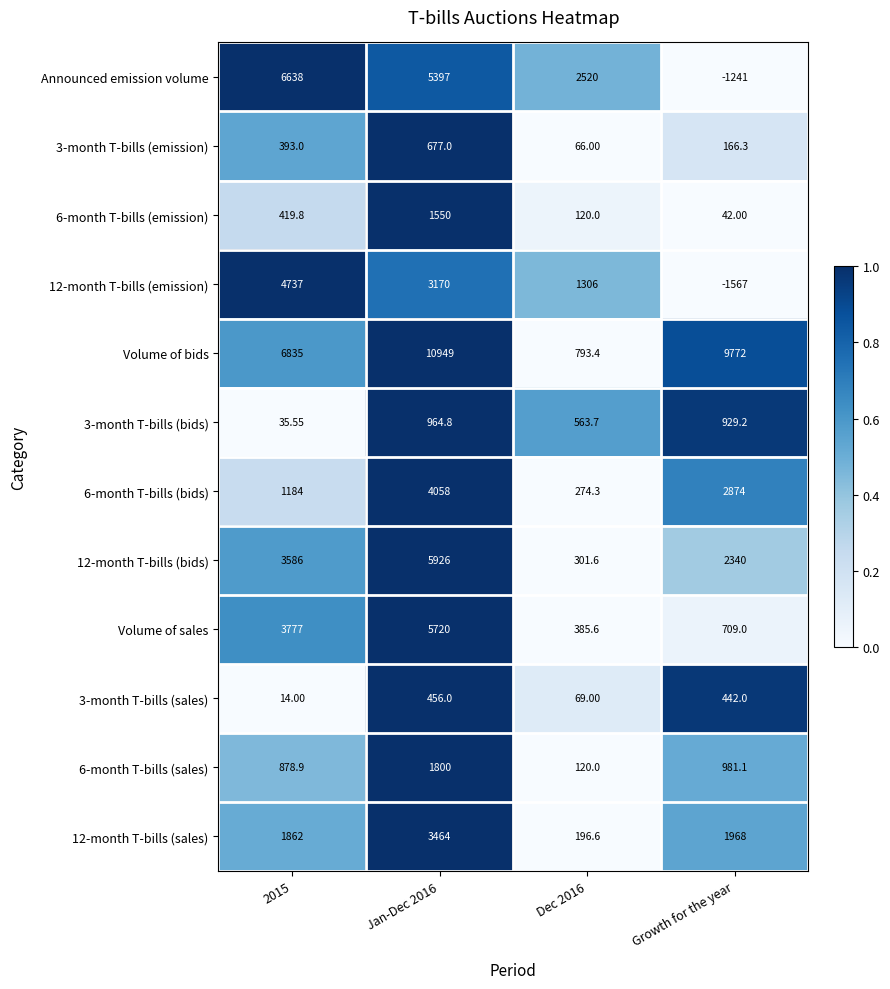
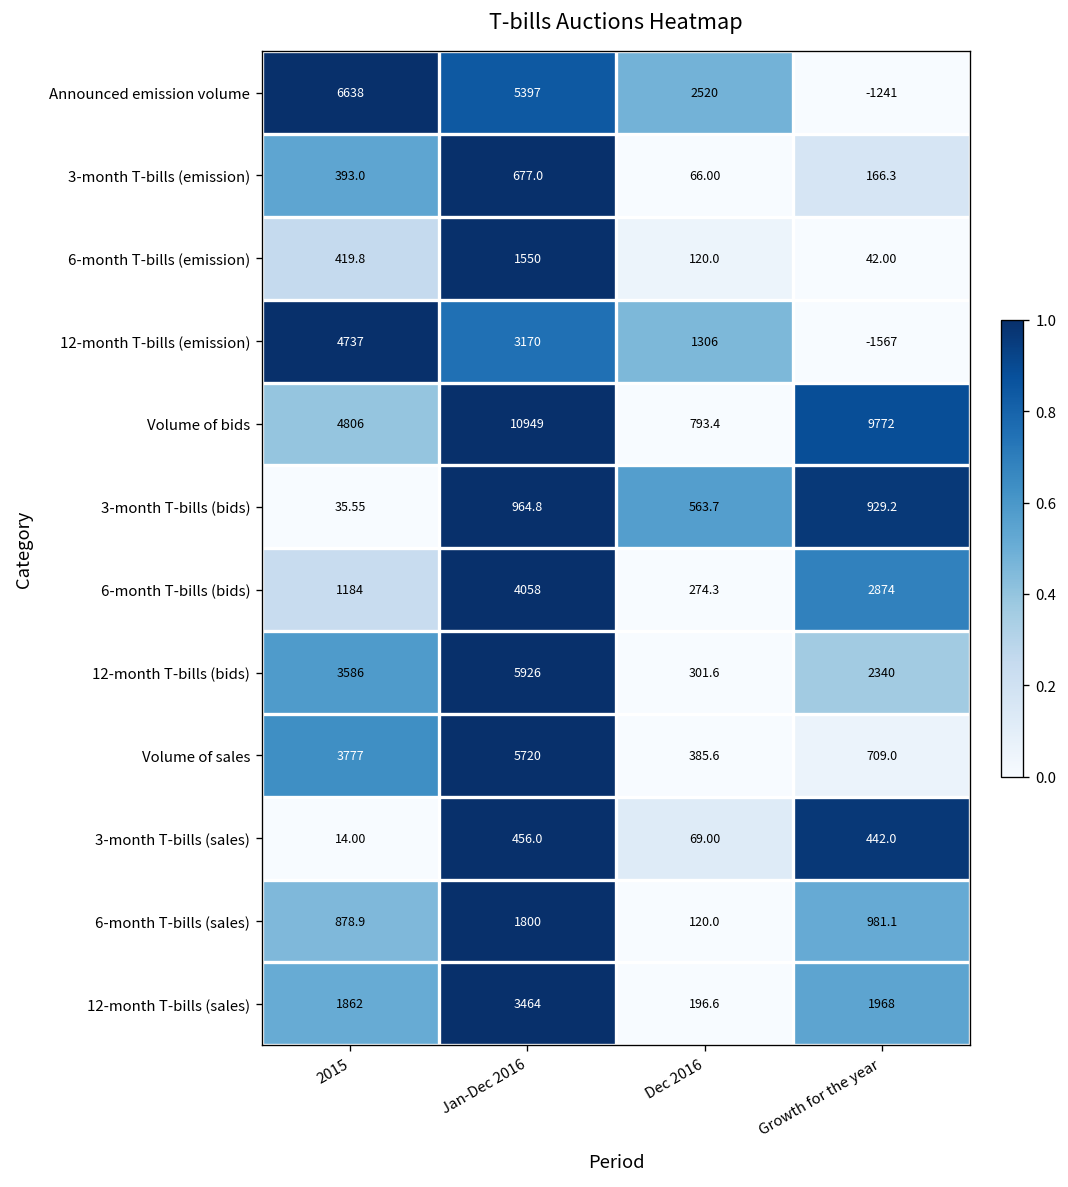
  {
    "Announced emission volume": {
      "2015": 6638,
      "Jan-Dec 2016": 5397,
      "Dec 2016": 2520,
      "Growth for the year": -1241
    },
    "3-month T-bills (emission)": {
      "2015": 393.0,
      "Jan-Dec 2016": 677.0,
      "Dec 2016": 66.00,
      "Growth for the year": 166.3
    },
    "6-month T-bills (emission)": {
      "2015": 419.8,
      "Jan-Dec 2016": 1550,
      "Dec 2016": 120.0,
      "Growth for the year": 42.00
    },
    "12-month T-bills (emission)": {
      "2015": 4737,
      "Jan-Dec 2016": 3170,
      "Dec 2016": 1306,
      "Growth for the year": -1567
    },
    "Volume of bids": {
-     "2015": 6835,
+     "2015": 4806,
      "Jan-Dec 2016": 10949,
      "Dec 2016": 793.4,
      "Growth for the year": 9772
    },
    "3-month T-bills (bids)": {
      "2015": 35.55,
      "Jan-Dec 2016": 964.8,
      "Dec 2016": 563.7,
      "Growth for the year": 929.2
    },
    "6-month T-bills (bids)": {
      "2015": 1184,
      "Jan-Dec 2016": 4058,
      "Dec 2016": 274.3,
      "Growth for the year": 2874
    },
    "12-month T-bills (bids)": {
      "2015": 3586,
      "Jan-Dec 2016": 5926,
      "Dec 2016": 301.6,
      "Growth for the year": 2340
    },
    "Volume of sales": {
      "2015": 3777,
      "Jan-Dec 2016": 5720,
      "Dec 2016": 385.6,
      "Growth for the year": 709.0
    },
    "3-month T-bills (sales)": {
      "2015": 14.00,
      "Jan-Dec 2016": 456.0,
      "Dec 2016": 69.00,
      "Growth for the year": 442.0
    },
    "6-month T-bills (sales)": {
      "2015": 878.9,
      "Jan-Dec 2016": 1800,
      "Dec 2016": 120.0,
      "Growth for the year": 981.1
    },
    "12-month T-bills (sales)": {
      "2015": 1862,
      "Jan-Dec 2016": 3464,
      "Dec 2016": 196.6,
      "Growth for the year": 1968
    }
  }
